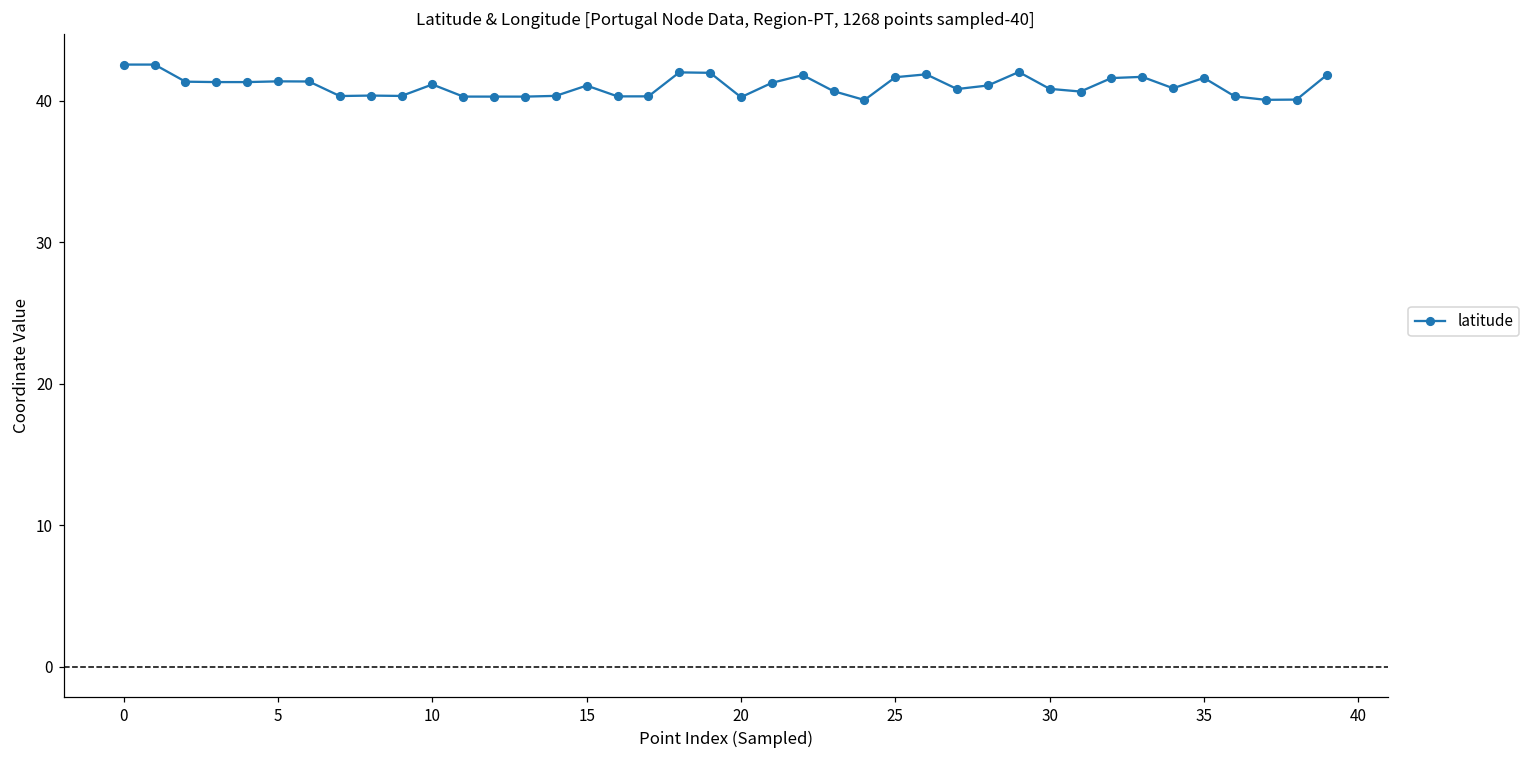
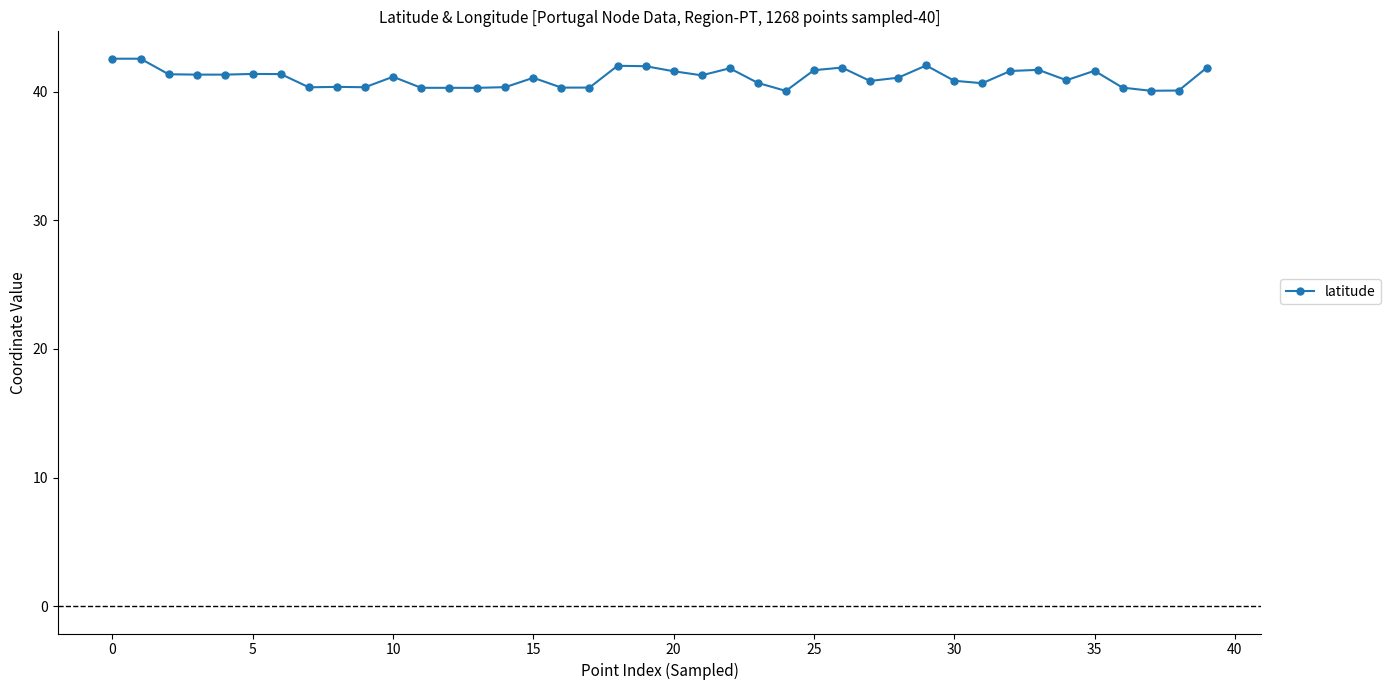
  {
    "0": 42.6,
    "5": 41.4,
    "10": 41.2,
    "15": 41.1,
-   "20": 40.3,
+   "20": 41.6,
    "25": 41.7,
    "30": 40.9,
    "35": 41.6
  }
